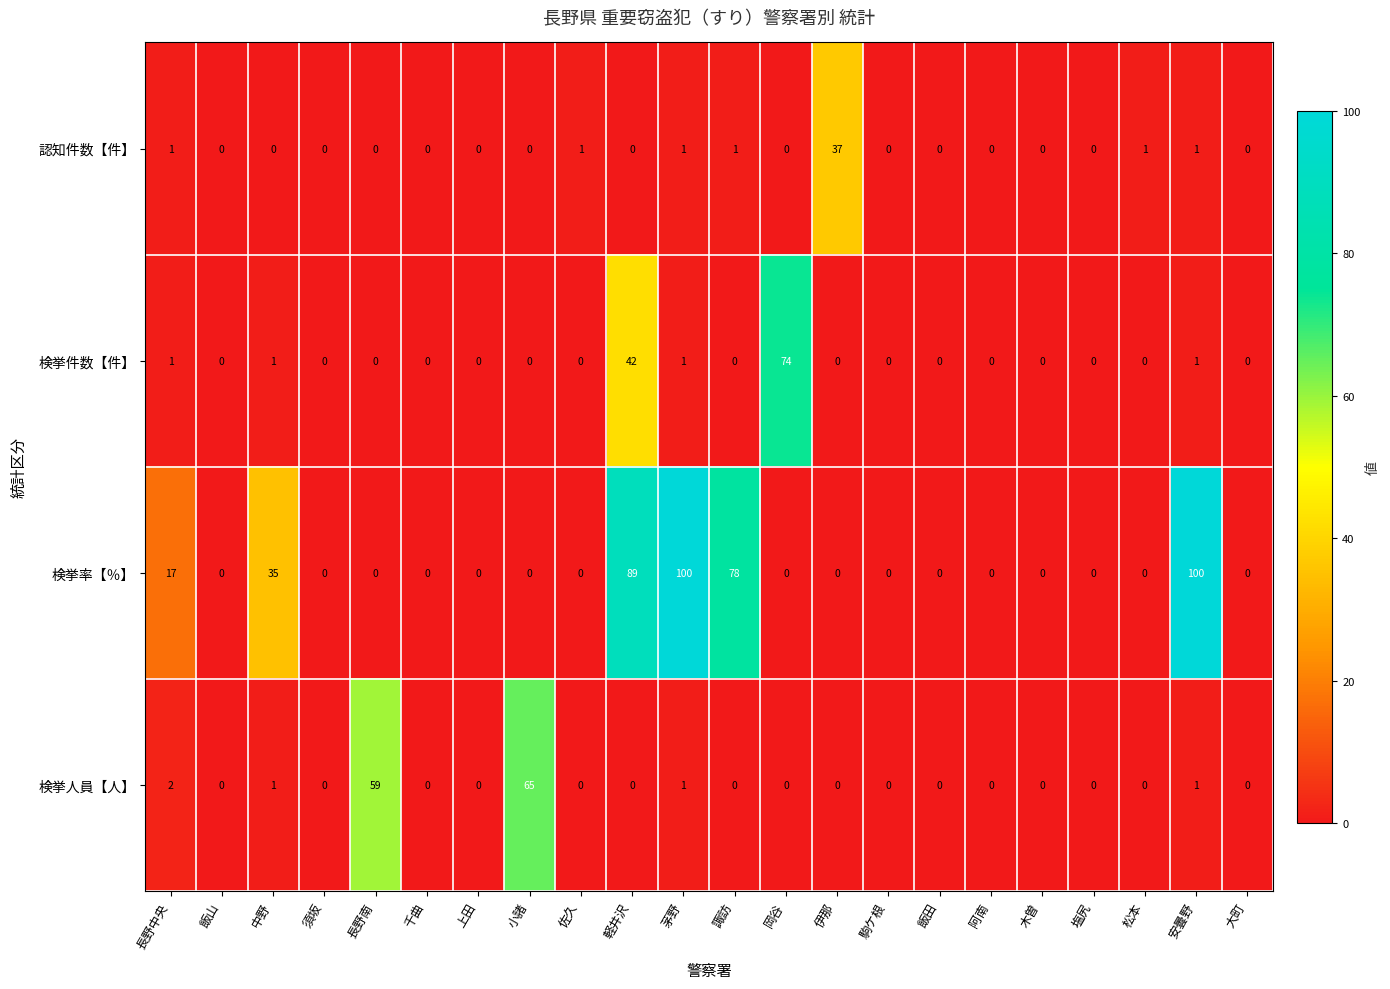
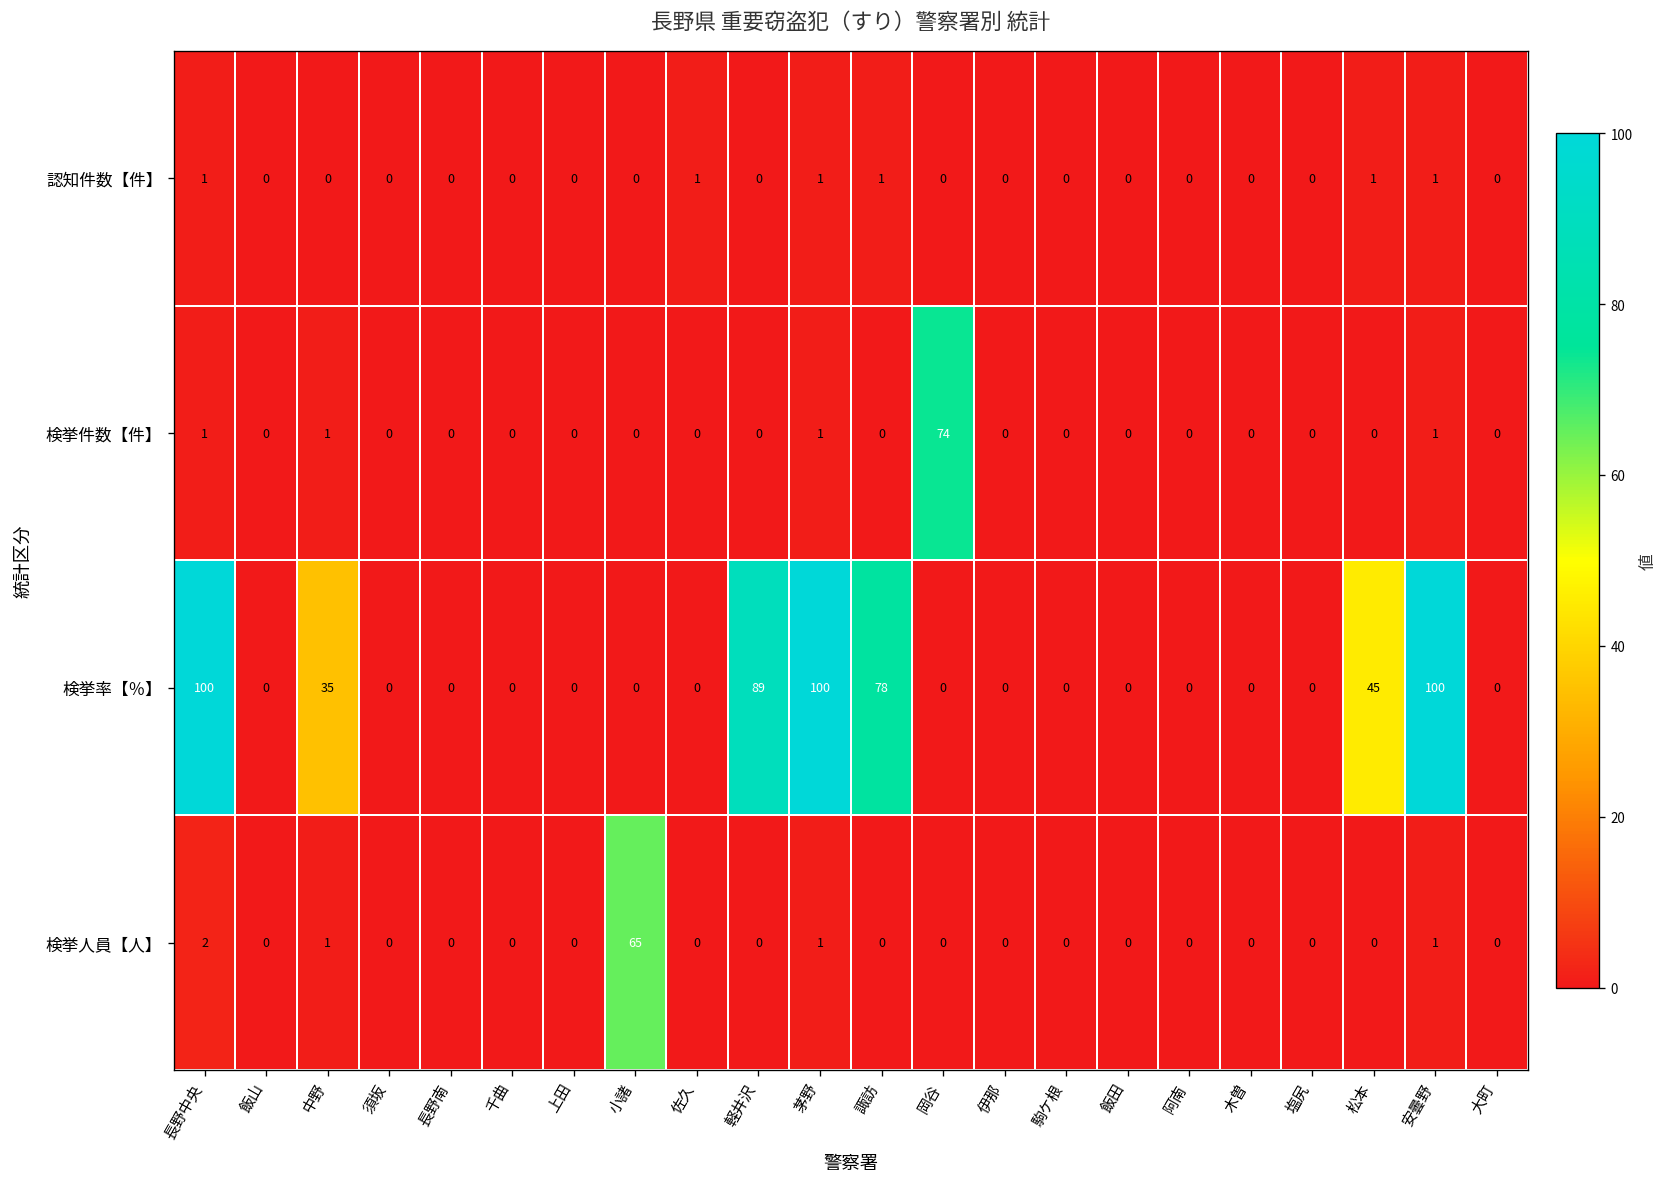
  {
    "認知件数【件】": {
      "長野中央": 1,
      "飯山": 0,
      "中野": 0,
      "須坂": 0,
      "長野南": 0,
      "千曲": 0,
      "上田": 0,
      "小諸": 0,
      "佐久": 1,
      "軽井沢": 0,
      "茅野": 1,
      "諏訪": 1,
      "岡谷": 0,
-     "伊那": 37,
+     "伊那": 0,
      "駒ケ根": 0,
      "飯田": 0,
      "阿南": 0,
      "木曽": 0,
      "塩尻": 0,
      "松本": 1,
      "安曇野": 1,
      "大町": 0
    },
    "検挙件数【件】": {
      "長野中央": 1,
      "飯山": 0,
      "中野": 1,
      "須坂": 0,
      "長野南": 0,
      "千曲": 0,
      "上田": 0,
      "小諸": 0,
      "佐久": 0,
-     "軽井沢": 42,
+     "軽井沢": 0,
      "茅野": 1,
      "諏訪": 0,
      "岡谷": 74,
      "伊那": 0,
      "駒ケ根": 0,
      "飯田": 0,
      "阿南": 0,
      "木曽": 0,
      "塩尻": 0,
      "松本": 0,
      "安曇野": 1,
      "大町": 0
    },
    "検挙率【％】": {
-     "長野中央": 17,
+     "長野中央": 100,
      "飯山": 0,
      "中野": 35,
      "須坂": 0,
      "長野南": 0,
      "千曲": 0,
      "上田": 0,
      "小諸": 0,
      "佐久": 0,
      "軽井沢": 89,
      "茅野": 100,
      "諏訪": 78,
      "岡谷": 0,
      "伊那": 0,
      "駒ケ根": 0,
      "飯田": 0,
      "阿南": 0,
      "木曽": 0,
      "塩尻": 0,
-     "松本": 0,
+     "松本": 45,
      "安曇野": 100,
      "大町": 0
    },
    "検挙人員【人】": {
      "長野中央": 2,
      "飯山": 0,
      "中野": 1,
      "須坂": 0,
-     "長野南": 59,
+     "長野南": 0,
      "千曲": 0,
      "上田": 0,
      "小諸": 65,
      "佐久": 0,
      "軽井沢": 0,
      "茅野": 1,
      "諏訪": 0,
      "岡谷": 0,
      "伊那": 0,
      "駒ケ根": 0,
      "飯田": 0,
      "阿南": 0,
      "木曽": 0,
      "塩尻": 0,
      "松本": 0,
      "安曇野": 1,
      "大町": 0
    }
  }
